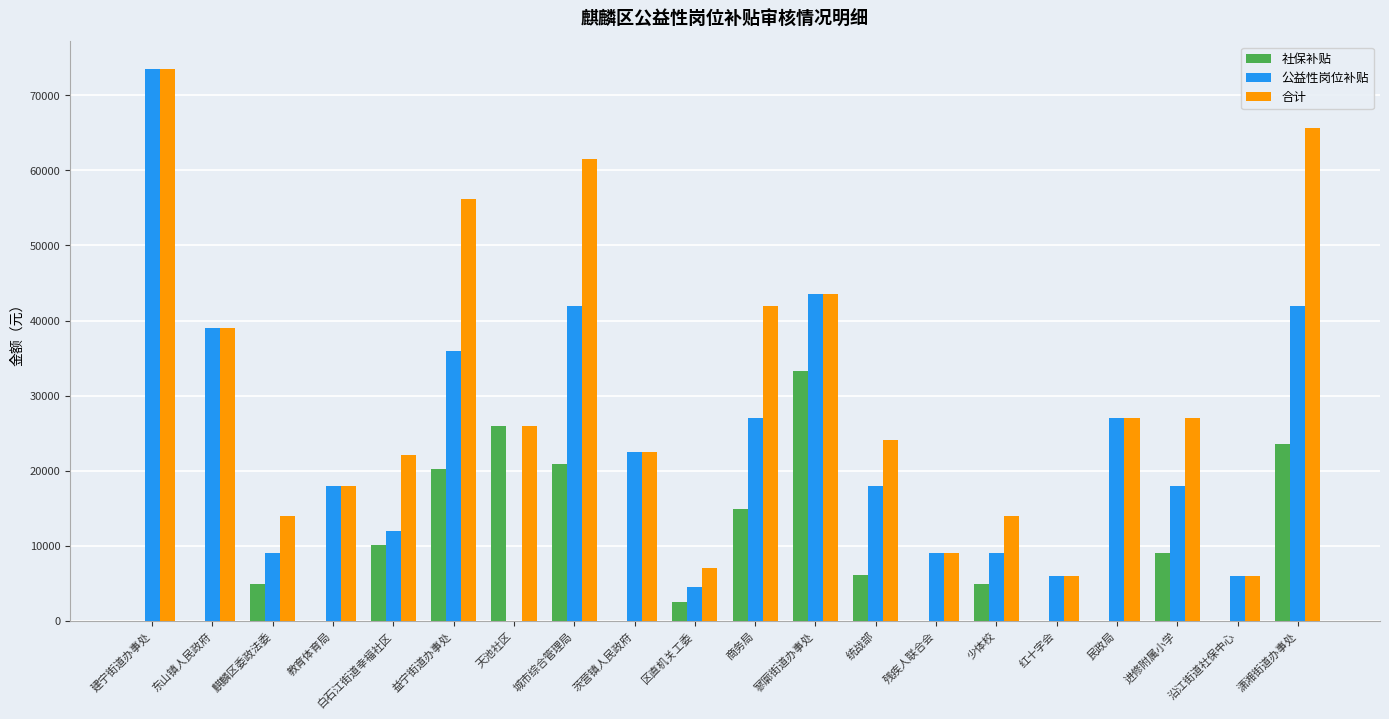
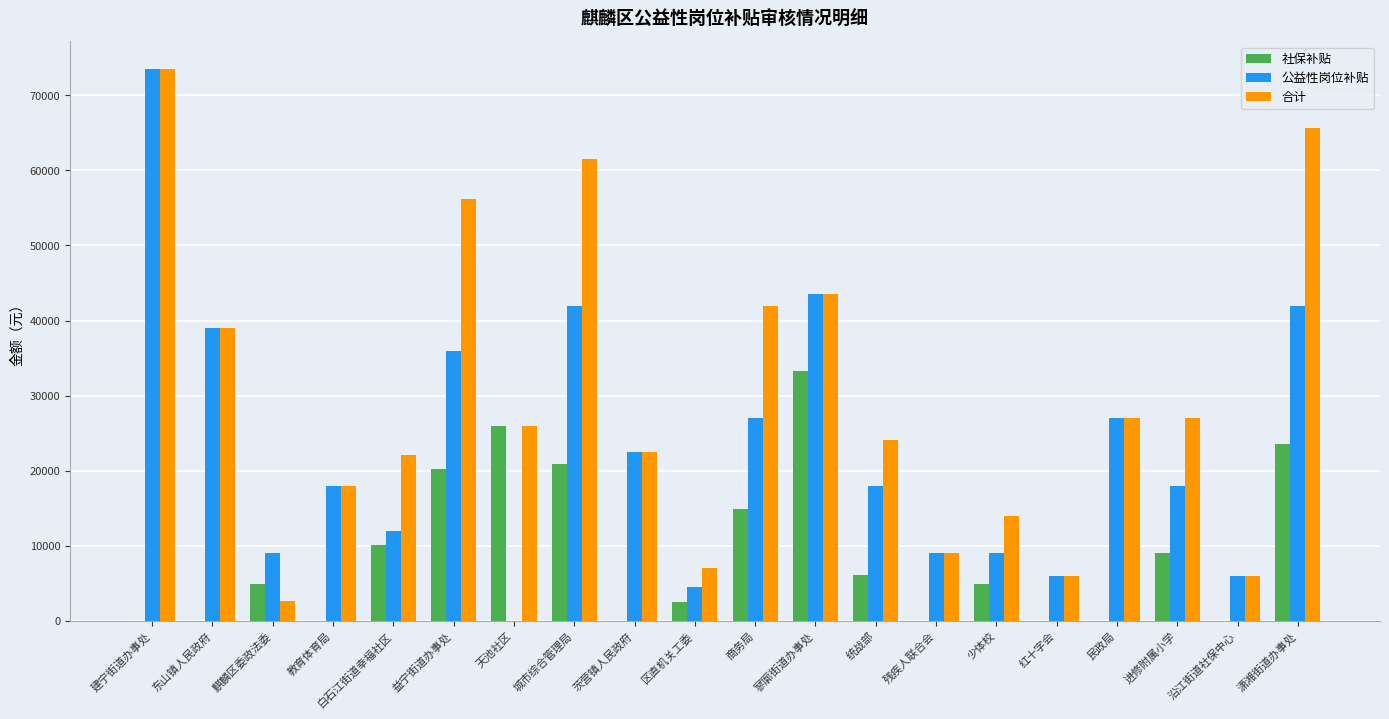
  {
    "社保补贴": {
      "建宁街道办事处": 0,
      "东山镇人民政府": 0,
      "麒麟区委政法委": 5000,
      "教育体育局": 0,
      "白石江街道幸福社区": 10000,
      "益宁街道办事处": 20000,
      "天池社区": 26000,
      "城市综合管理局": 21000,
      "茨营镇人民政府": 0,
      "区直机关工委": 3000,
      "商务局": 15000,
      "寥廓街道办事处": 33000,
      "统战部": 6000,
      "残疾人联合会": 0,
      "少体校": 5000,
      "红十字会": 0,
      "民政局": 0,
      "进修附属小学": 9000,
      "沿江街道社保中心": 0,
      "潇湘街道办事处": 24000
    },
    "公益性岗位补贴": {
      "建宁街道办事处": 74000,
      "东山镇人民政府": 39000,
      "麒麟区委政法委": 9000,
      "教育体育局": 18000,
      "白石江街道幸福社区": 12000,
      "益宁街道办事处": 36000,
      "天池社区": 0,
      "城市综合管理局": 42000,
      "茨营镇人民政府": 23000,
      "区直机关工委": 5000,
      "商务局": 27000,
      "寥廓街道办事处": 44000,
      "统战部": 18000,
      "残疾人联合会": 9000,
      "少体校": 9000,
      "红十字会": 6000,
      "民政局": 27000,
      "进修附属小学": 18000,
      "沿江街道社保中心": 6000,
      "潇湘街道办事处": 42000
    },
    "合计": {
      "建宁街道办事处": 74000,
      "东山镇人民政府": 39000,
-     "麒麟区委政法委": 14000,
+     "麒麟区委政法委": 3000,
      "教育体育局": 18000,
      "白石江街道幸福社区": 22000,
      "益宁街道办事处": 56000,
      "天池社区": 26000,
      "城市综合管理局": 61000,
      "茨营镇人民政府": 23000,
      "区直机关工委": 7000,
      "商务局": 42000,
      "寥廓街道办事处": 44000,
      "统战部": 24000,
      "残疾人联合会": 9000,
      "少体校": 14000,
      "红十字会": 6000,
      "民政局": 27000,
      "进修附属小学": 27000,
      "沿江街道社保中心": 6000,
      "潇湘街道办事处": 66000
    }
  }
